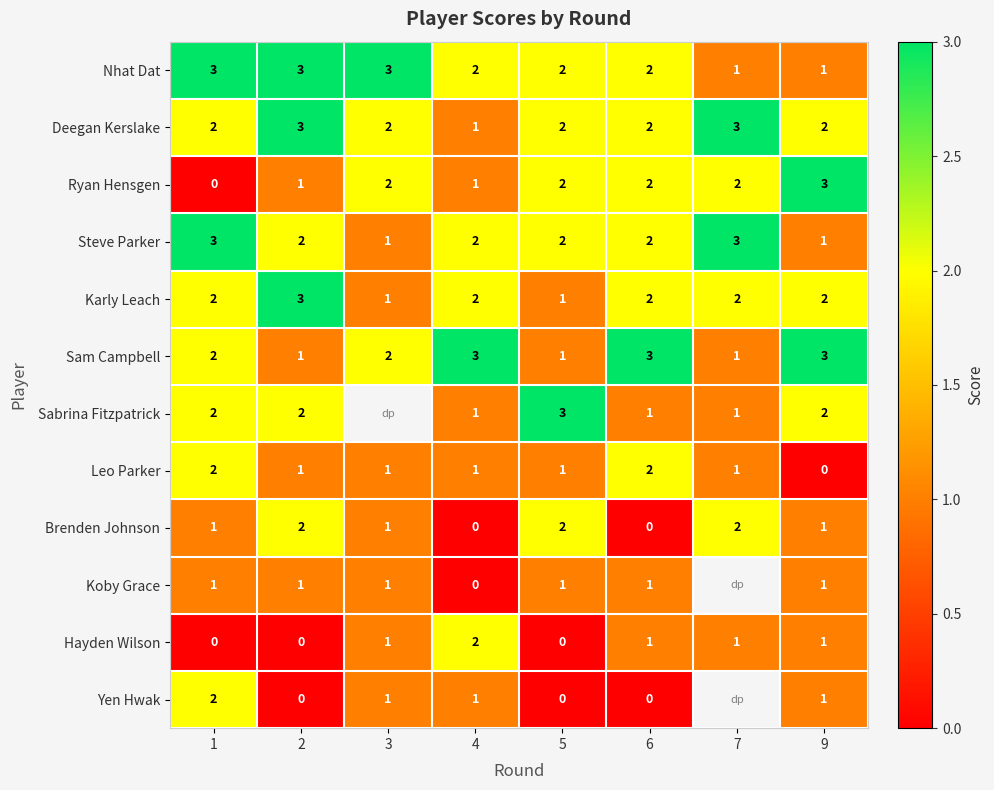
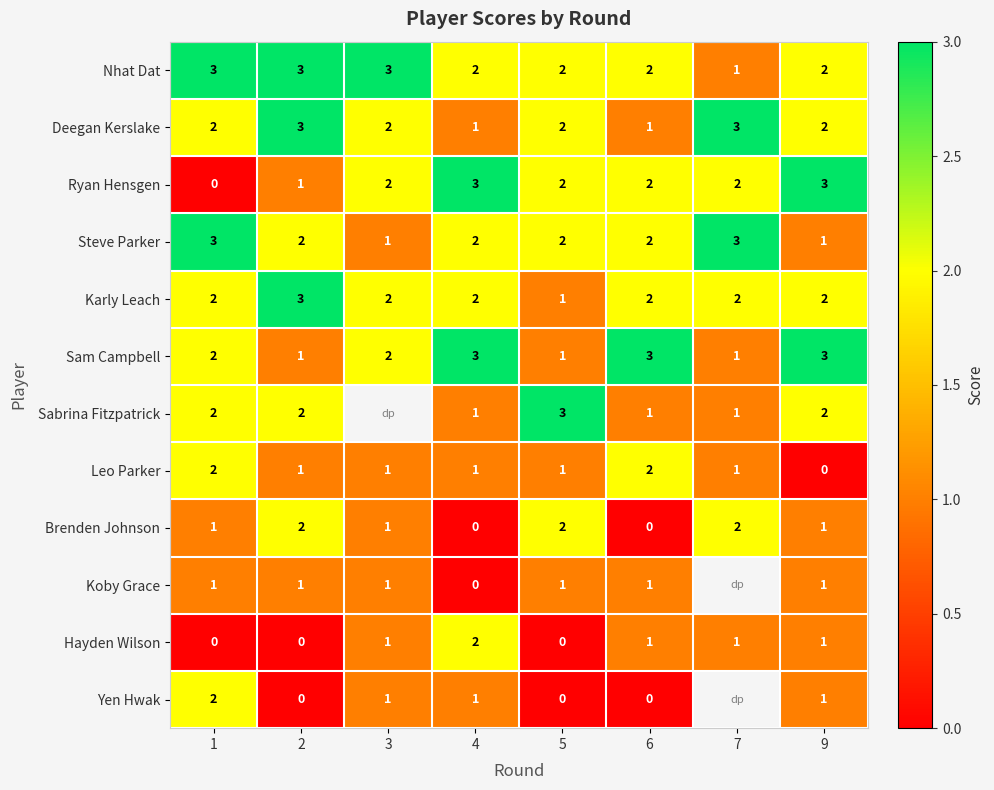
  {
    "Nhat Dat": {
      "1": 3,
      "2": 3,
      "3": 3,
      "4": 2,
      "5": 2,
      "6": 2,
      "7": 1,
-     "9": 1
+     "9": 2
    },
    "Deegan Kerslake": {
      "1": 2,
      "2": 3,
      "3": 2,
      "4": 1,
      "5": 2,
-     "6": 2,
+     "6": 1,
      "7": 3,
      "9": 2
    },
    "Ryan Hensgen": {
      "1": 0,
      "2": 1,
      "3": 2,
-     "4": 1,
+     "4": 3,
      "5": 2,
      "6": 2,
      "7": 2,
      "9": 3
    },
    "Steve Parker": {
      "1": 3,
      "2": 2,
      "3": 1,
      "4": 2,
      "5": 2,
      "6": 2,
      "7": 3,
      "9": 1
    },
    "Karly Leach": {
      "1": 2,
      "2": 3,
-     "3": 1,
+     "3": 2,
      "4": 2,
      "5": 1,
      "6": 2,
      "7": 2,
      "9": 2
    },
    "Sam Campbell": {
      "1": 2,
      "2": 1,
      "3": 2,
      "4": 3,
      "5": 1,
      "6": 3,
      "7": 1,
      "9": 3
    },
    "Sabrina Fitzpatrick": {
      "1": 2,
      "2": 2,
      "4": 1,
      "5": 3,
      "6": 1,
      "7": 1,
      "9": 2
    },
    "Leo Parker": {
      "1": 2,
      "2": 1,
      "3": 1,
      "4": 1,
      "5": 1,
      "6": 2,
      "7": 1,
      "9": 0
    },
    "Brenden Johnson": {
      "1": 1,
      "2": 2,
      "3": 1,
      "4": 0,
      "5": 2,
      "6": 0,
      "7": 2,
      "9": 1
    },
    "Koby Grace": {
      "1": 1,
      "2": 1,
      "3": 1,
      "4": 0,
      "5": 1,
      "6": 1,
      "9": 1
    },
    "Hayden Wilson": {
      "1": 0,
      "2": 0,
      "3": 1,
      "4": 2,
      "5": 0,
      "6": 1,
      "7": 1,
      "9": 1
    },
    "Yen Hwak": {
      "1": 2,
      "2": 0,
      "3": 1,
      "4": 1,
      "5": 0,
      "6": 0,
      "9": 1
    }
  }
